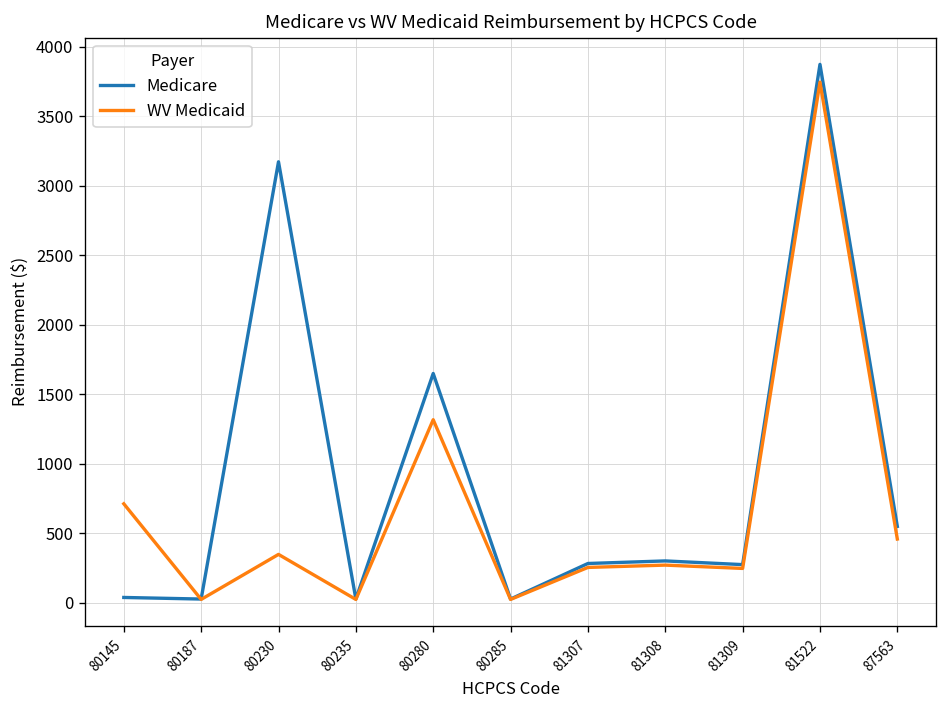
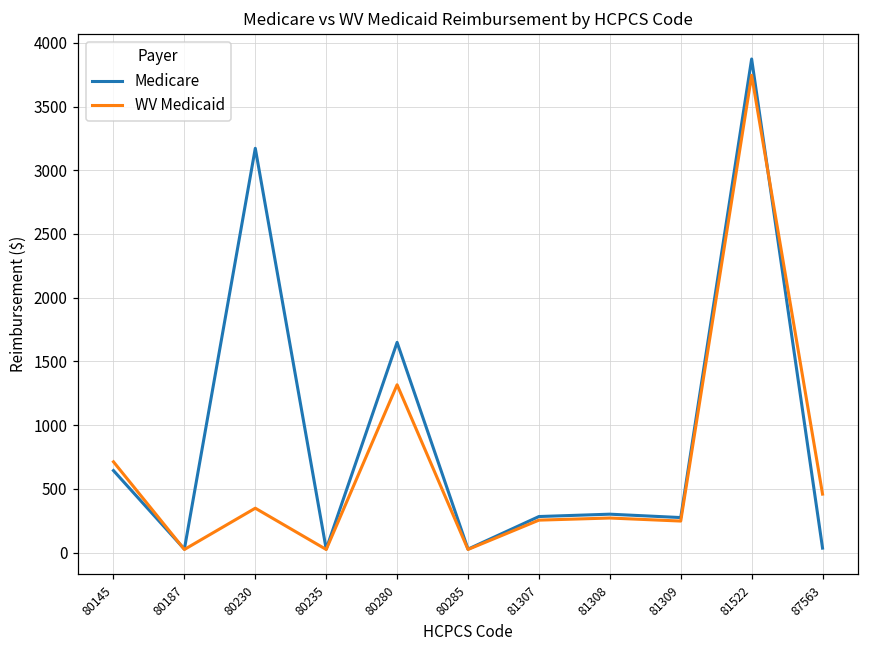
  {
    "Medicare": {
-     "80145": 40,
+     "80145": 640,
      "80230": 3170,
      "80280": 1650,
      "81307": 280,
      "81308": 300,
      "81309": 270,
      "81522": 3870,
-     "87563": 550
+     "87563": 40
    },
    "WV Medicaid": {
      "80145": 710,
      "80230": 350,
      "80280": 1320,
      "81307": 250,
      "81308": 270,
      "81309": 250,
      "81522": 3750,
      "87563": 460
    }
  }
